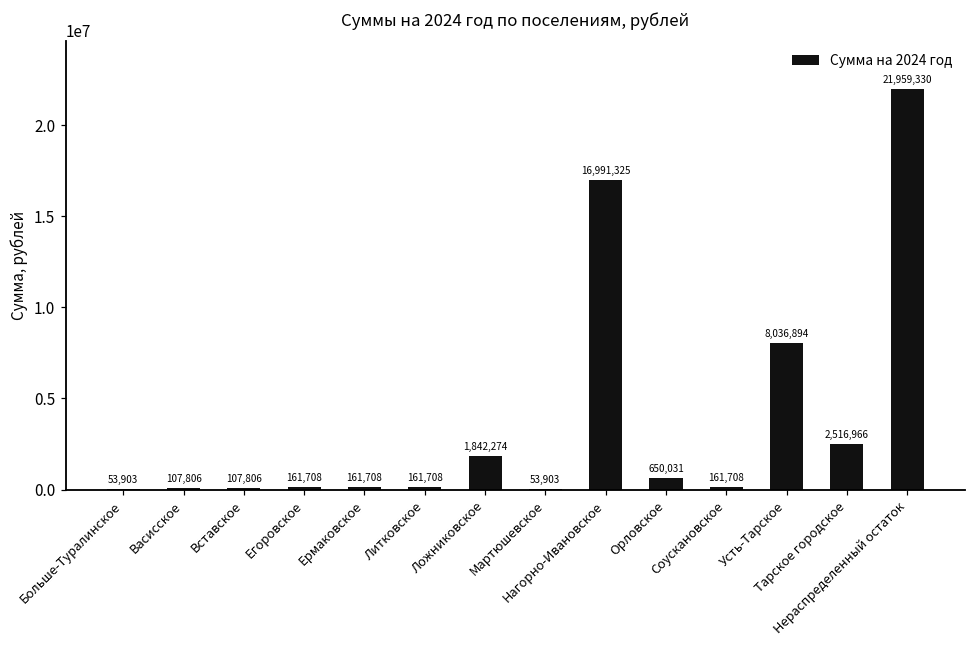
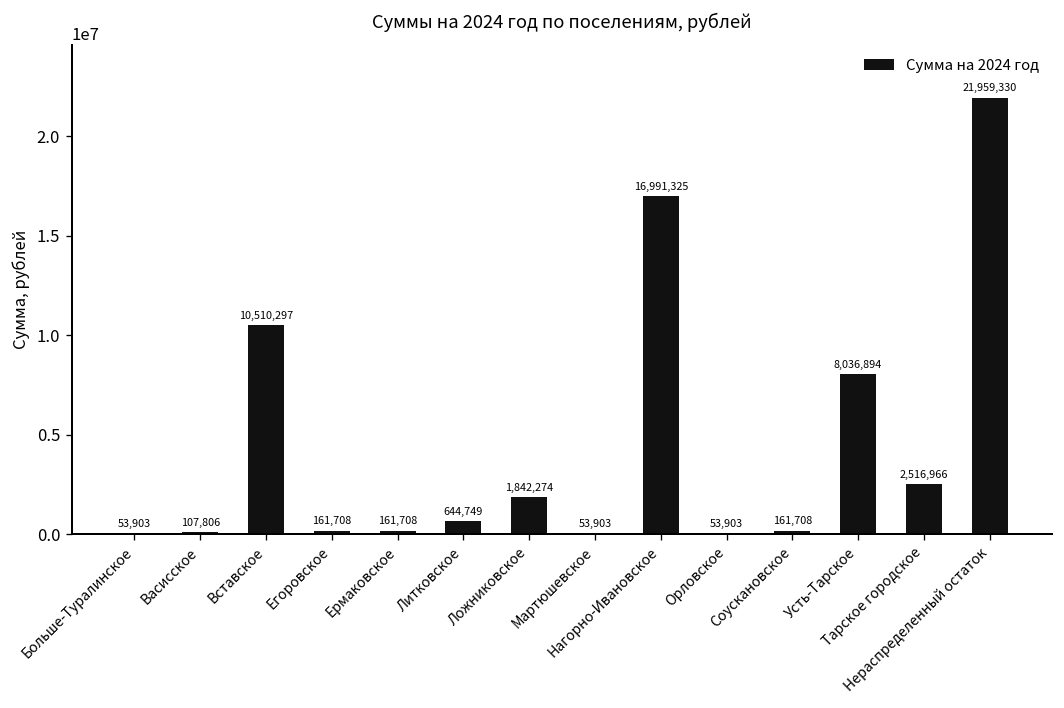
  {
    "Больше-Туралинское": "53,903",
    "Васисское": "107,806",
-   "Вставское": "107,806",
+   "Вставское": "10,510,297",
    "Егоровское": "161,708",
    "Ермаковское": "161,708",
-   "Литковское": "161,708",
+   "Литковское": "644,749",
    "Ложниковское": "1,842,274",
    "Мартюшевское": "53,903",
    "Нагорно-Ивановское": "16,991,325",
-   "Орловское": "650,031",
+   "Орловское": "53,903",
    "Соускановское": "161,708",
    "Усть-Тарское": "8,036,894",
    "Тарское городское": "2,516,966",
    "Нераспределенный остаток": "21,959,330"
  }
